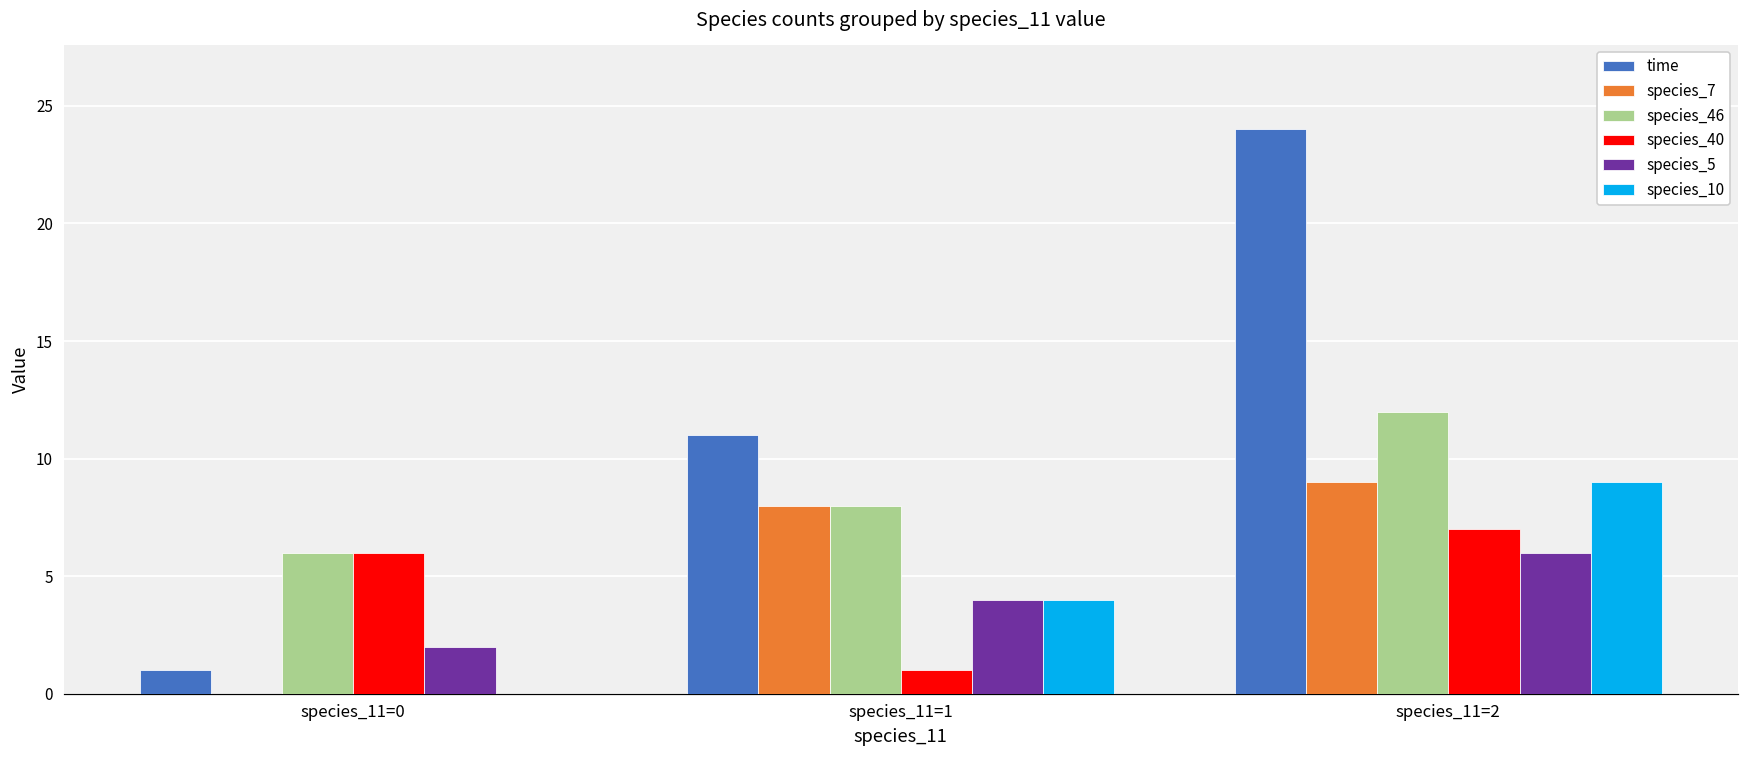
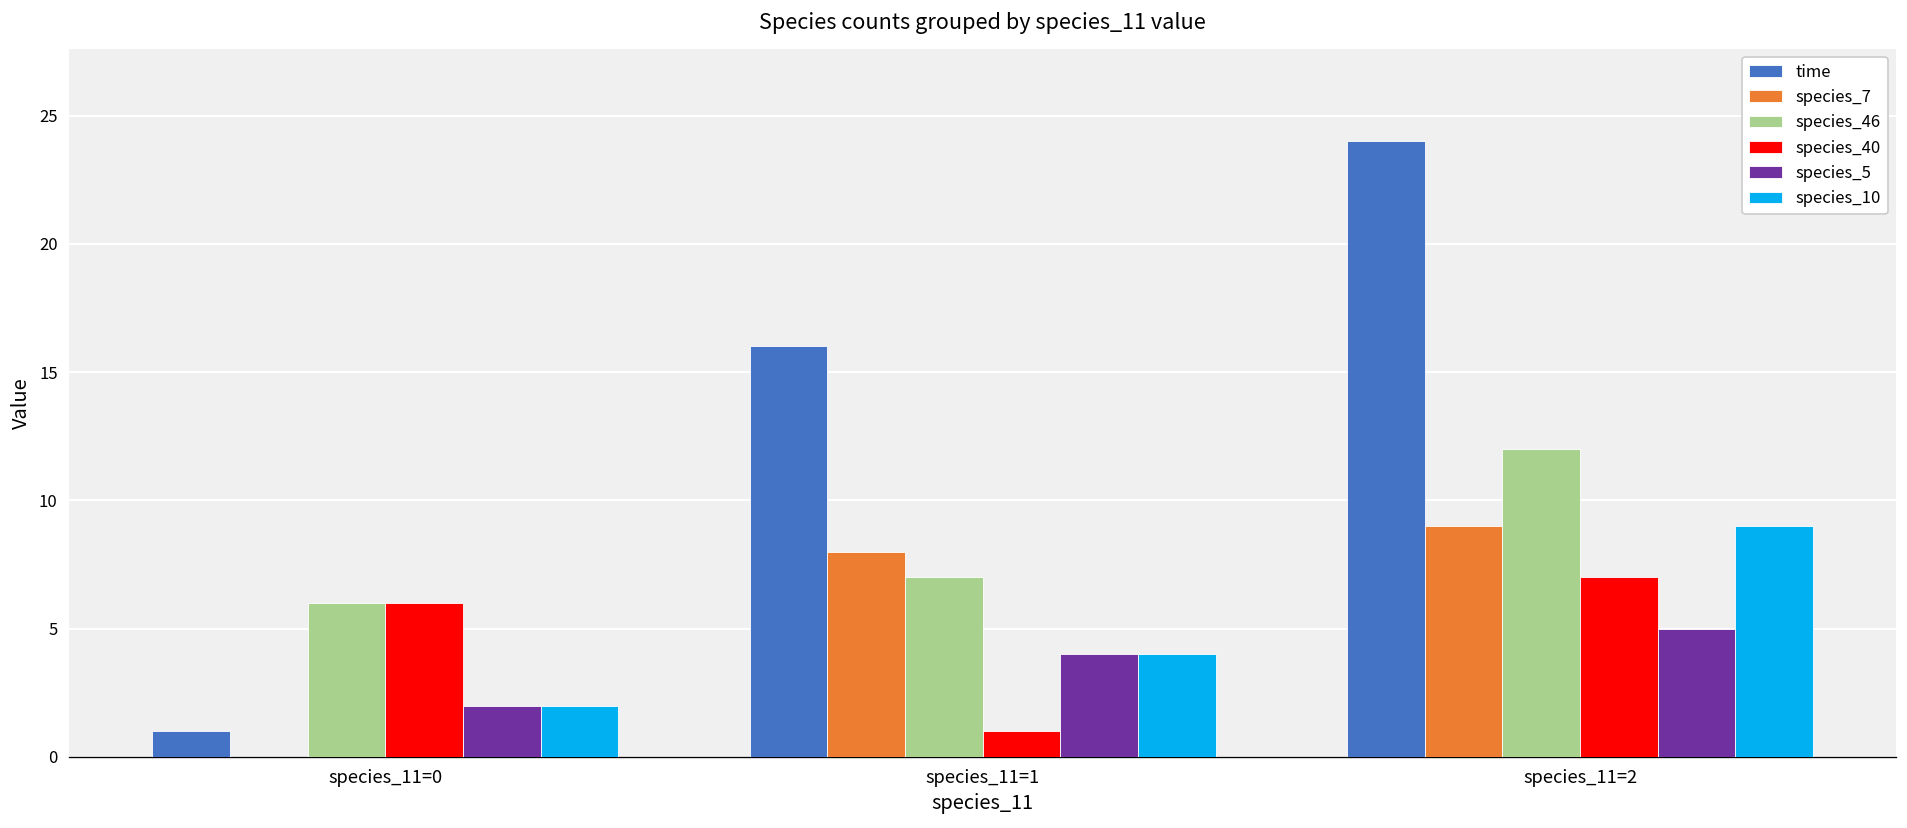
  {
    "time": {
      "species_11=0": 1,
-     "species_11=1": 11,
+     "species_11=1": 16,
      "species_11=2": 24
    },
    "species_7": {
      "species_11=0": 0,
      "species_11=1": 8,
      "species_11=2": 9
    },
    "species_46": {
      "species_11=0": 6,
-     "species_11=1": 8,
+     "species_11=1": 7,
      "species_11=2": 12
    },
    "species_40": {
      "species_11=0": 6,
      "species_11=1": 1,
      "species_11=2": 7
    },
    "species_5": {
      "species_11=0": 2,
      "species_11=1": 4,
-     "species_11=2": 6
+     "species_11=2": 5
    },
    "species_10": {
-     "species_11=0": 0,
+     "species_11=0": 2,
      "species_11=1": 4,
      "species_11=2": 9
    }
  }
